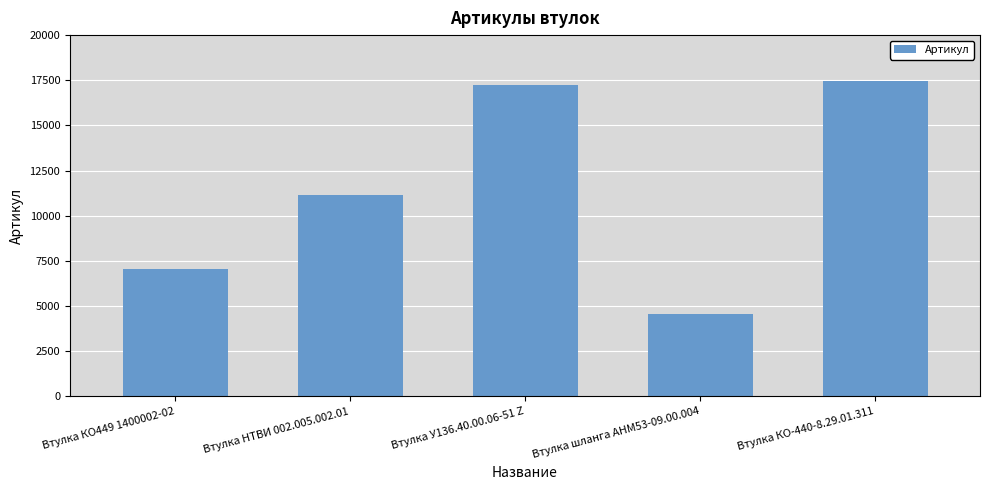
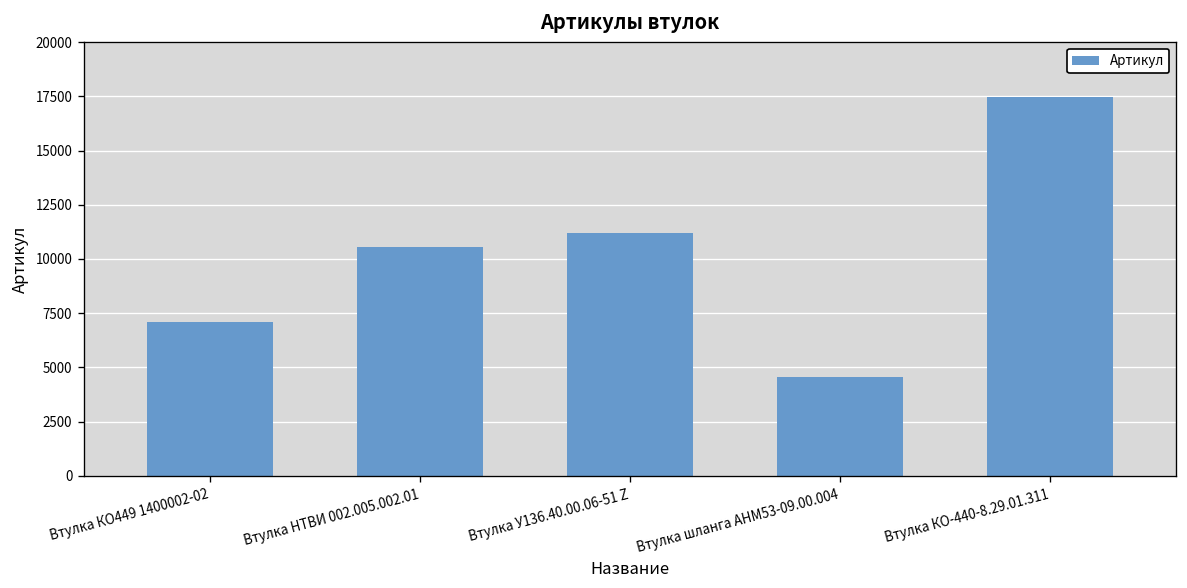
  {
    "Втулка КО449 1400002-02": 7100,
-   "Втулка НТВИ 002.005.002.01": 11100,
-   "Втулка У136.40.00.06-51 Z": 17200,
+   "Втулка НТВИ 002.005.002.01": 10600,
+   "Втулка У136.40.00.06-51 Z": 11200,
    "Втулка шланга АНМ53-09.00.004": 4500,
    "Втулка КО-440-8.29.01.311": 17500
  }
